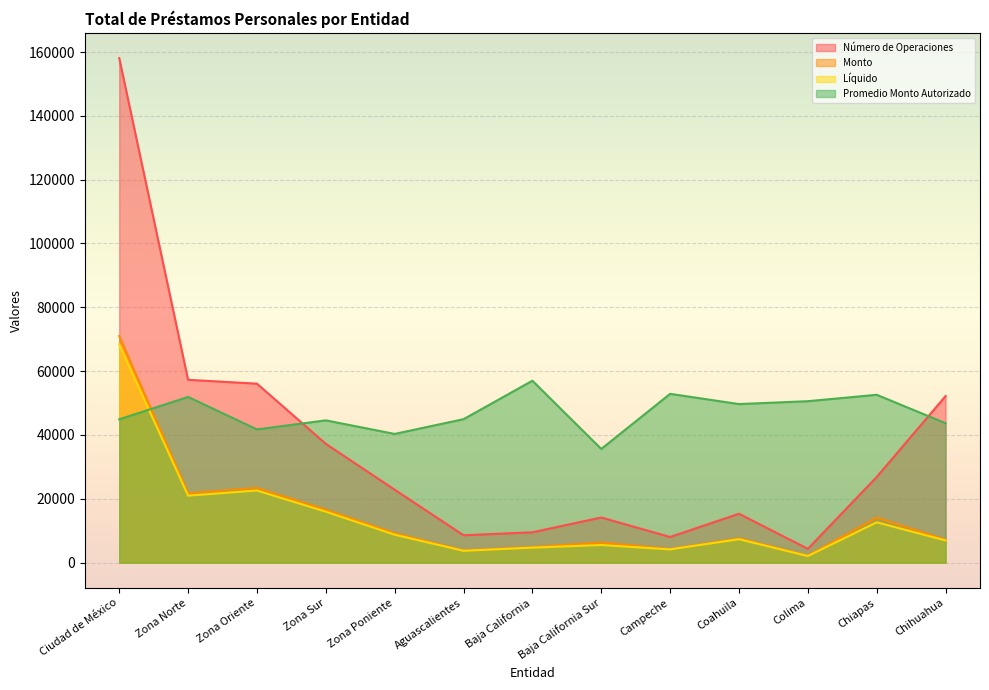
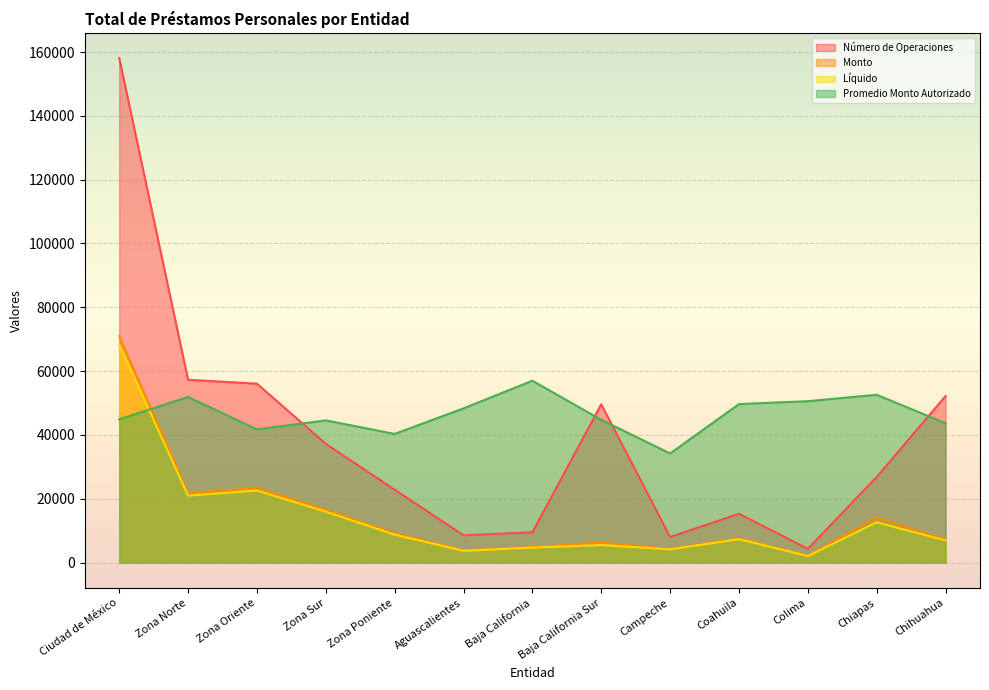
  {
    "Número de Operaciones": {
      "Ciudad de México": 158000,
      "Zona Norte": 57000,
      "Zona Oriente": 56000,
      "Zona Sur": 37000,
      "Zona Poniente": 23000,
      "Aguascalientes": 9000,
      "Baja California": 10000,
-     "Baja California Sur": 14000,
+     "Baja California Sur": 50000,
      "Campeche": 8000,
      "Coahuila": 15000,
      "Colima": 4000,
      "Chiapas": 27000,
      "Chihuahua": 52000
    },
    "Promedio Monto Autorizado": {
      "Ciudad de México": 45000,
      "Zona Norte": 52000,
      "Zona Oriente": 42000,
      "Zona Sur": 45000,
      "Zona Poniente": 40000,
-     "Aguascalientes": 45000,
+     "Aguascalientes": 48000,
      "Baja California": 57000,
-     "Baja California Sur": 36000,
-     "Campeche": 53000,
+     "Baja California Sur": 45000,
+     "Campeche": 34000,
      "Coahuila": 50000,
      "Colima": 51000,
      "Chiapas": 53000,
      "Chihuahua": 44000
    }
  }
